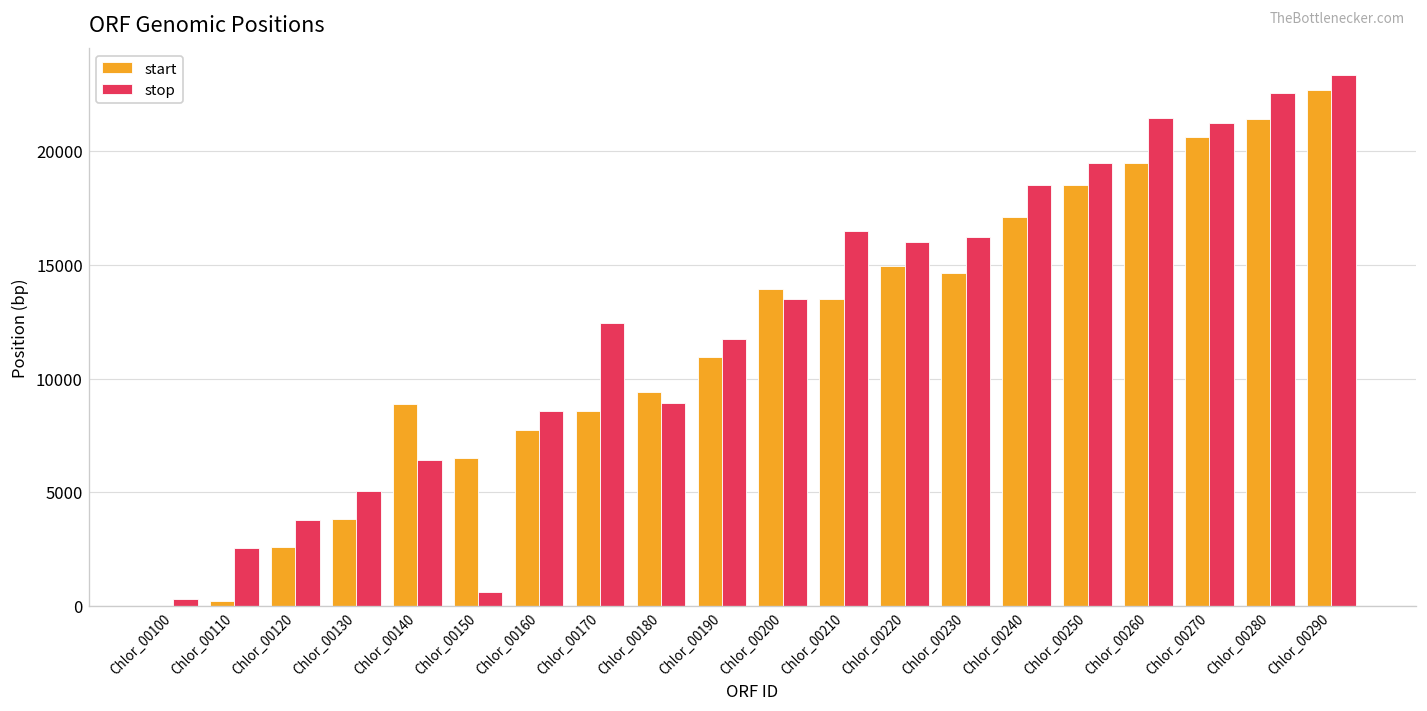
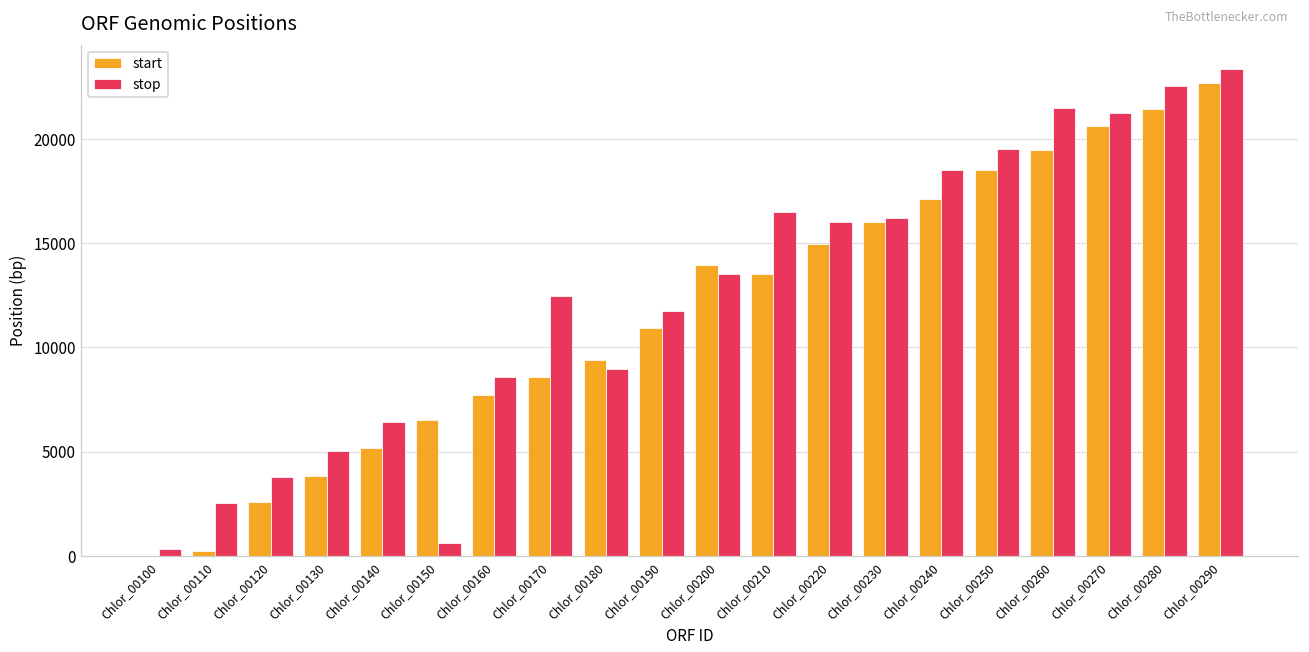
  {
    "start": {
      "Chlor_00110": 200,
      "Chlor_00120": 2600,
      "Chlor_00130": 3800,
-     "Chlor_00140": 8900,
+     "Chlor_00140": 5200,
      "Chlor_00150": 6500,
      "Chlor_00160": 7700,
      "Chlor_00170": 8600,
      "Chlor_00180": 9400,
      "Chlor_00190": 10900,
      "Chlor_00200": 14000,
      "Chlor_00210": 13500,
      "Chlor_00220": 15000,
-     "Chlor_00230": 14600,
+     "Chlor_00230": 16000,
      "Chlor_00240": 17100,
      "Chlor_00250": 18500,
      "Chlor_00260": 19500,
      "Chlor_00270": 20600,
      "Chlor_00280": 21400,
      "Chlor_00290": 22700
    },
    "stop": {
      "Chlor_00100": 300,
      "Chlor_00110": 2600,
      "Chlor_00120": 3800,
      "Chlor_00130": 5000,
      "Chlor_00140": 6400,
      "Chlor_00150": 600,
      "Chlor_00160": 8600,
      "Chlor_00170": 12500,
      "Chlor_00180": 8900,
      "Chlor_00190": 11800,
      "Chlor_00200": 13500,
      "Chlor_00210": 16500,
      "Chlor_00220": 16000,
      "Chlor_00230": 16200,
      "Chlor_00240": 18500,
      "Chlor_00250": 19500,
      "Chlor_00260": 21500,
      "Chlor_00270": 21200,
      "Chlor_00280": 22600,
      "Chlor_00290": 23400
    }
  }
